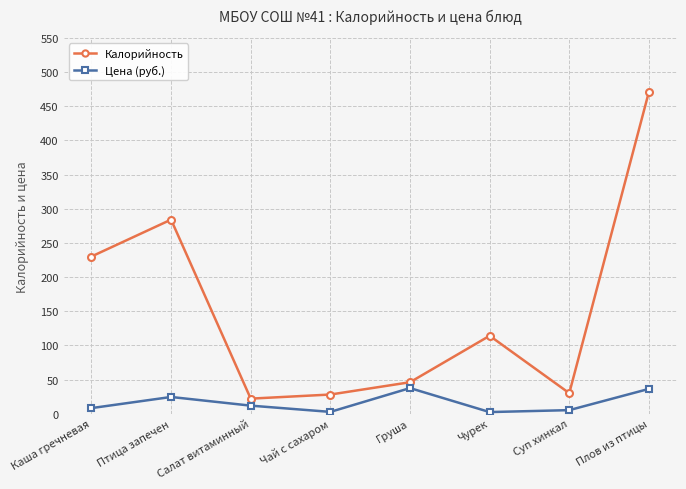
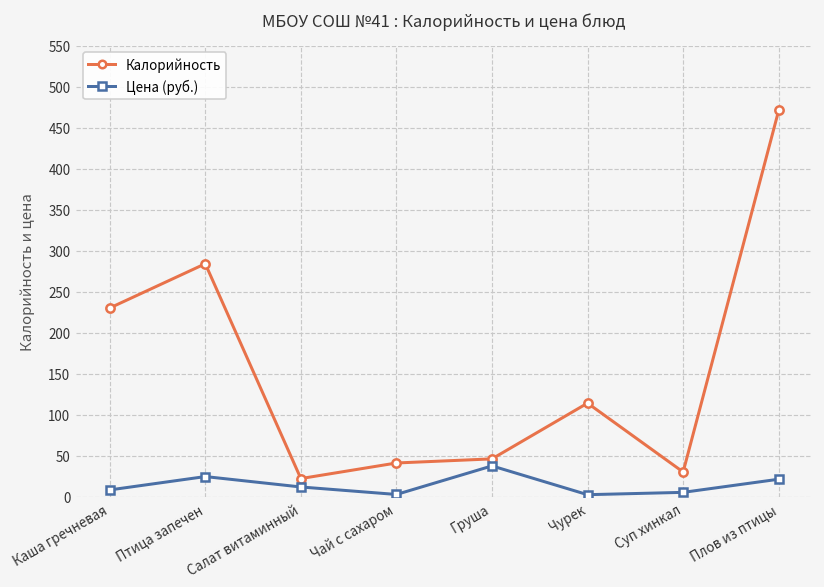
  {
    "Калорийность": {
      "Каша гречневая": 230,
      "Птица запечен": 280,
      "Салат витаминный": 20,
-     "Чай с сахаром": 30,
+     "Чай с сахаром": 40,
      "Груша": 50,
      "Чурек": 110,
      "Суп хинкал": 30,
      "Плов из птицы": 470
    },
    "Цена (руб.)": {
      "Каша гречневая": 10,
      "Птица запечен": 20,
      "Салат витаминный": 10,
      "Чай с сахаром": 0,
      "Груша": 40,
      "Чурек": 0,
      "Суп хинкал": 10,
-     "Плов из птицы": 40
+     "Плов из птицы": 20
    }
  }
